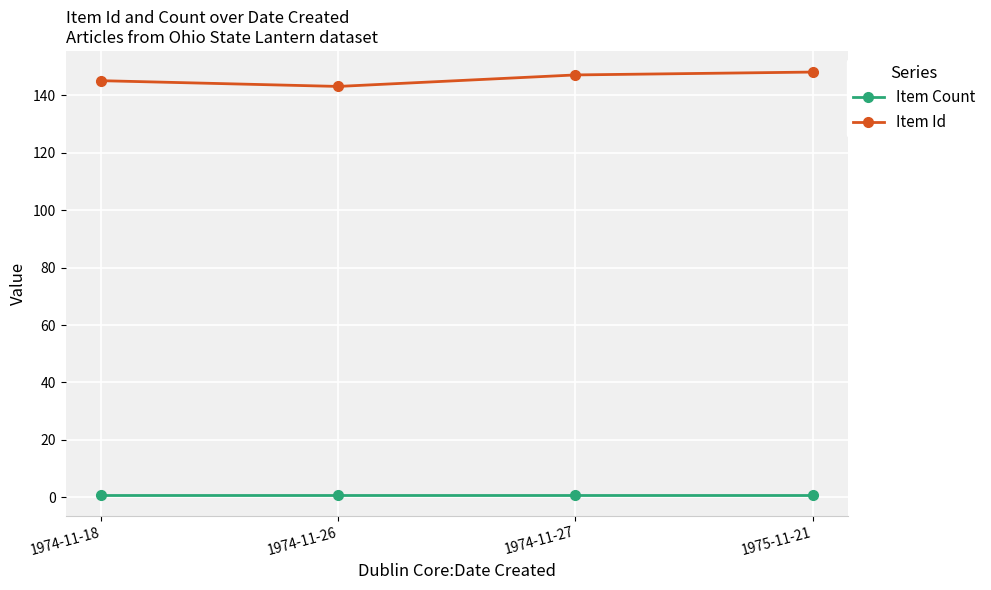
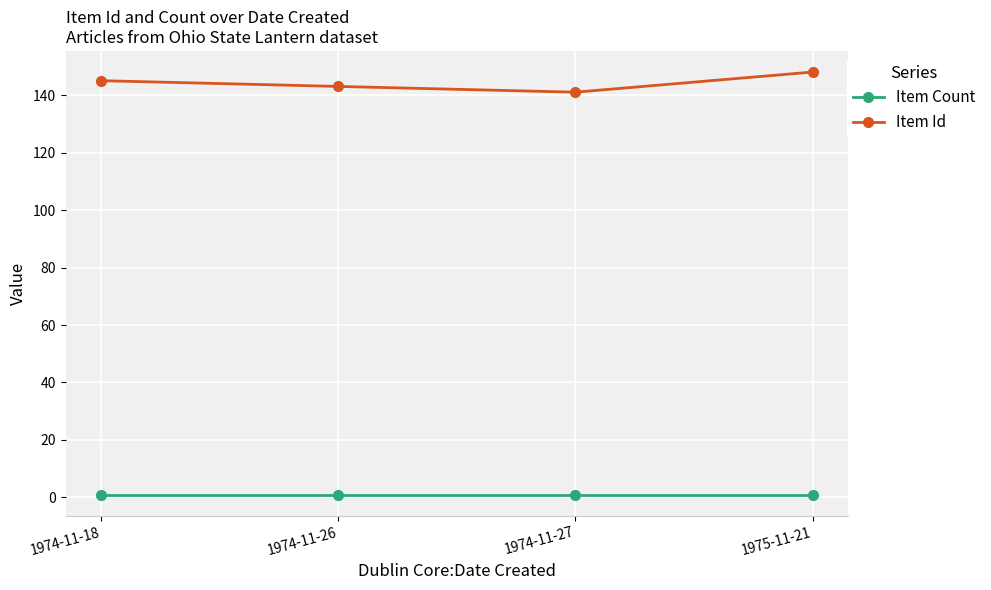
  {
    "Item Count": {
      "1974-11-18": 1,
      "1974-11-26": 1,
      "1974-11-27": 1,
      "1975-11-21": 1
    },
    "Item Id": {
      "1974-11-18": 145,
      "1974-11-26": 143,
-     "1974-11-27": 147,
+     "1974-11-27": 141,
      "1975-11-21": 148
    }
  }
